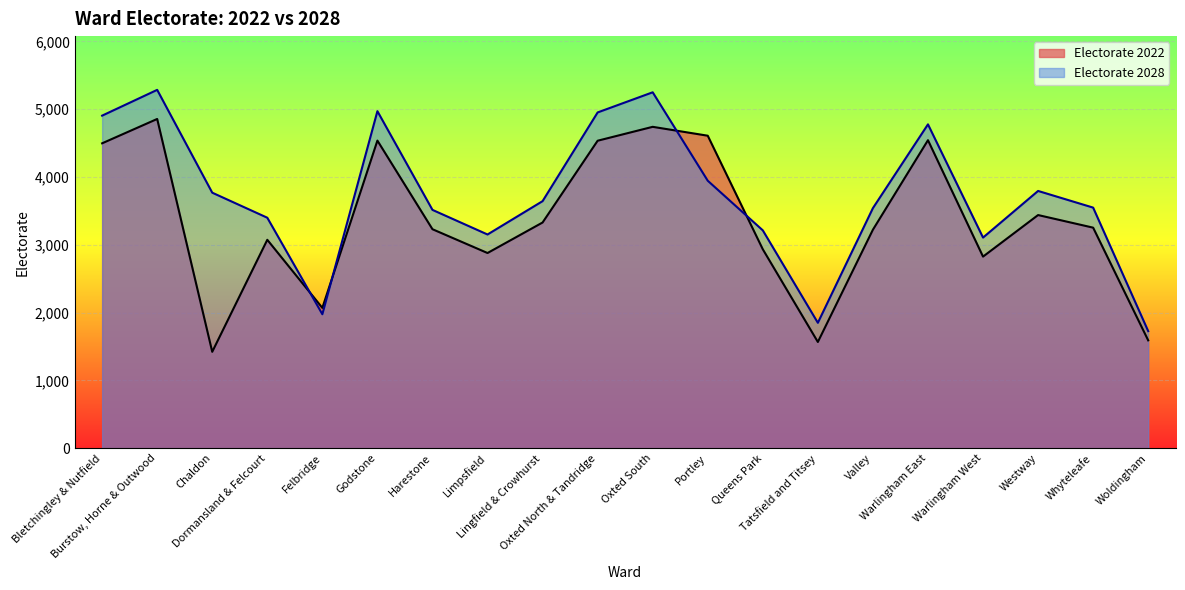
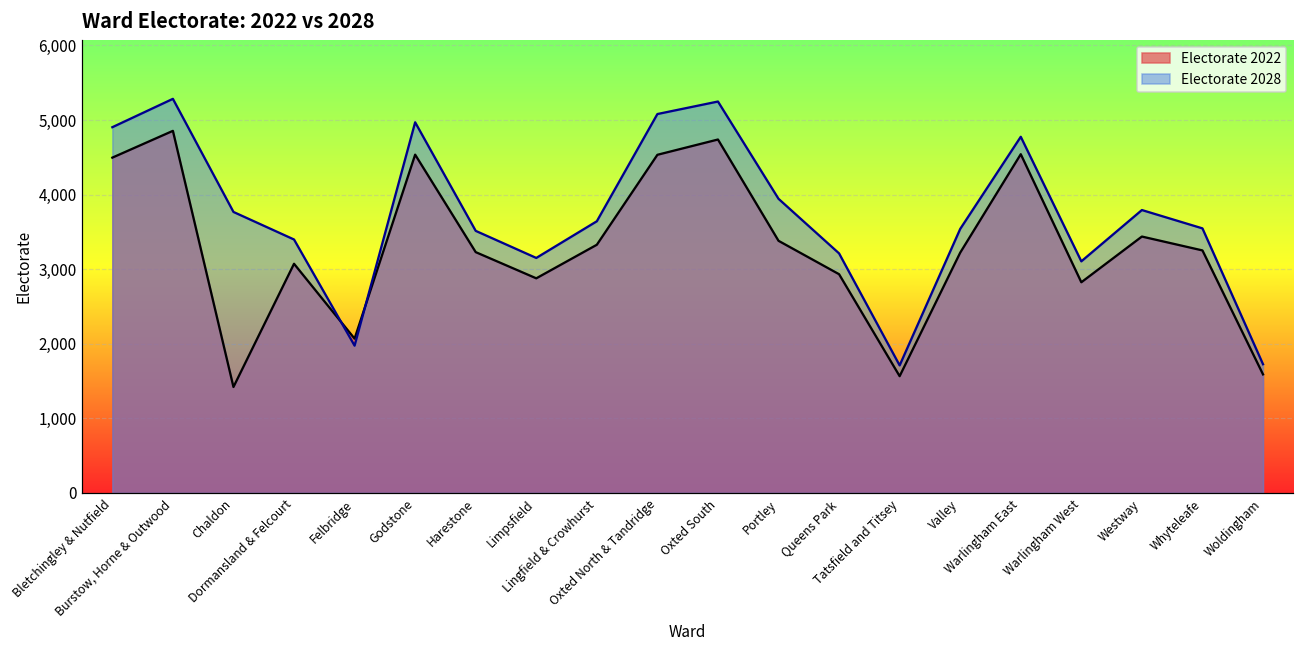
  {
    "Electorate 2022": {
      "Bletchingley & Nutfield": "4,500",
      "Burstow, Horne & Outwood": "4,900",
      "Chaldon": "1,400",
      "Dormansland & Felcourt": "3,100",
      "Felbridge": "2,100",
      "Godstone": "4,500",
      "Harestone": "3,200",
      "Limpsfield": "2,900",
      "Lingfield & Crowhurst": "3,300",
      "Oxted North & Tandridge": "4,500",
      "Oxted South": "4,700",
-     "Portley": "4,600",
+     "Portley": "3,400",
      "Queens Park": "2,900",
      "Tatsfield and Titsey": "1,600",
      "Valley": "3,200",
      "Warlingham East": "4,500",
      "Warlingham West": "2,800",
      "Westway": "3,400",
      "Whyteleafe": "3,300",
      "Woldingham": "1,600"
    },
    "Electorate 2028": {
      "Bletchingley & Nutfield": "4,900",
      "Burstow, Horne & Outwood": "5,300",
      "Chaldon": "3,800",
      "Dormansland & Felcourt": "3,400",
      "Felbridge": "2,000",
      "Godstone": "5,000",
      "Harestone": "3,500",
      "Limpsfield": "3,200",
      "Lingfield & Crowhurst": "3,600",
-     "Oxted North & Tandridge": "5,000",
+     "Oxted North & Tandridge": "5,100",
      "Oxted South": "5,200",
      "Portley": "3,900",
      "Queens Park": "3,200",
-     "Tatsfield and Titsey": "1,800",
+     "Tatsfield and Titsey": "1,700",
      "Valley": "3,500",
      "Warlingham East": "4,800",
      "Warlingham West": "3,100",
      "Westway": "3,800",
      "Whyteleafe": "3,500",
      "Woldingham": "1,700"
    }
  }
